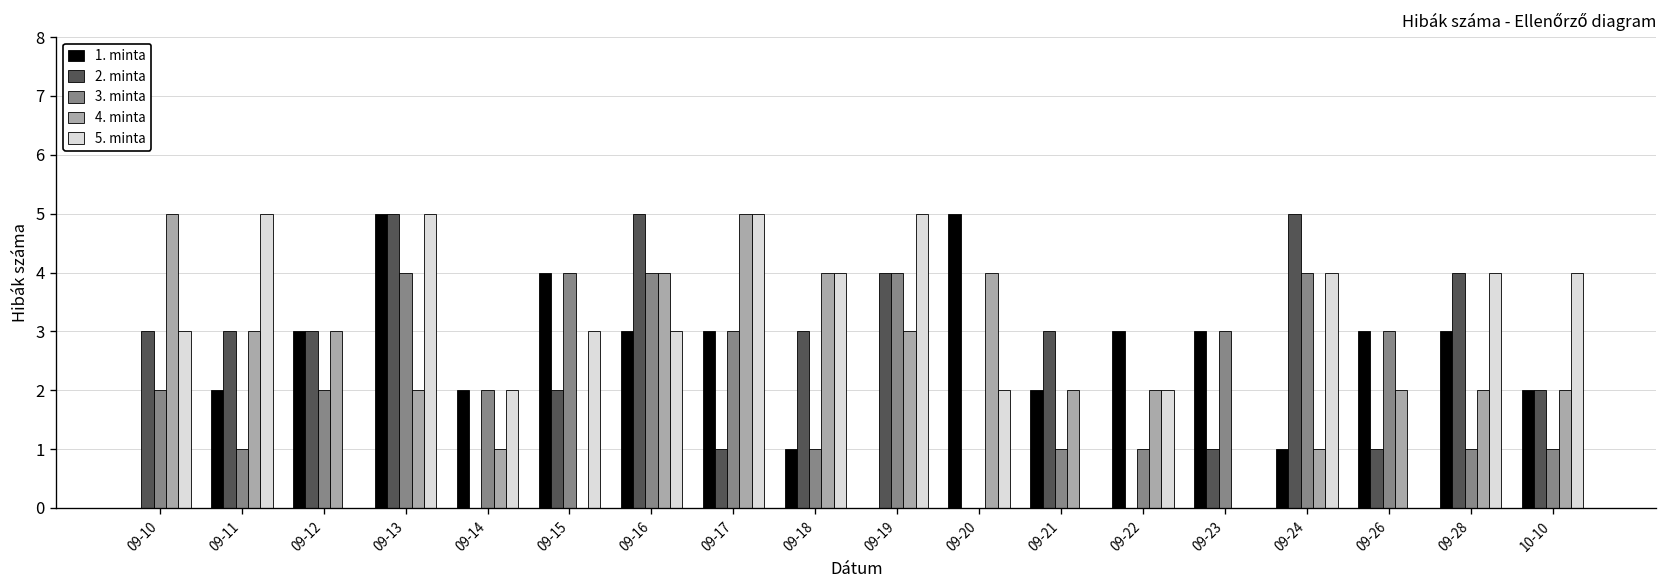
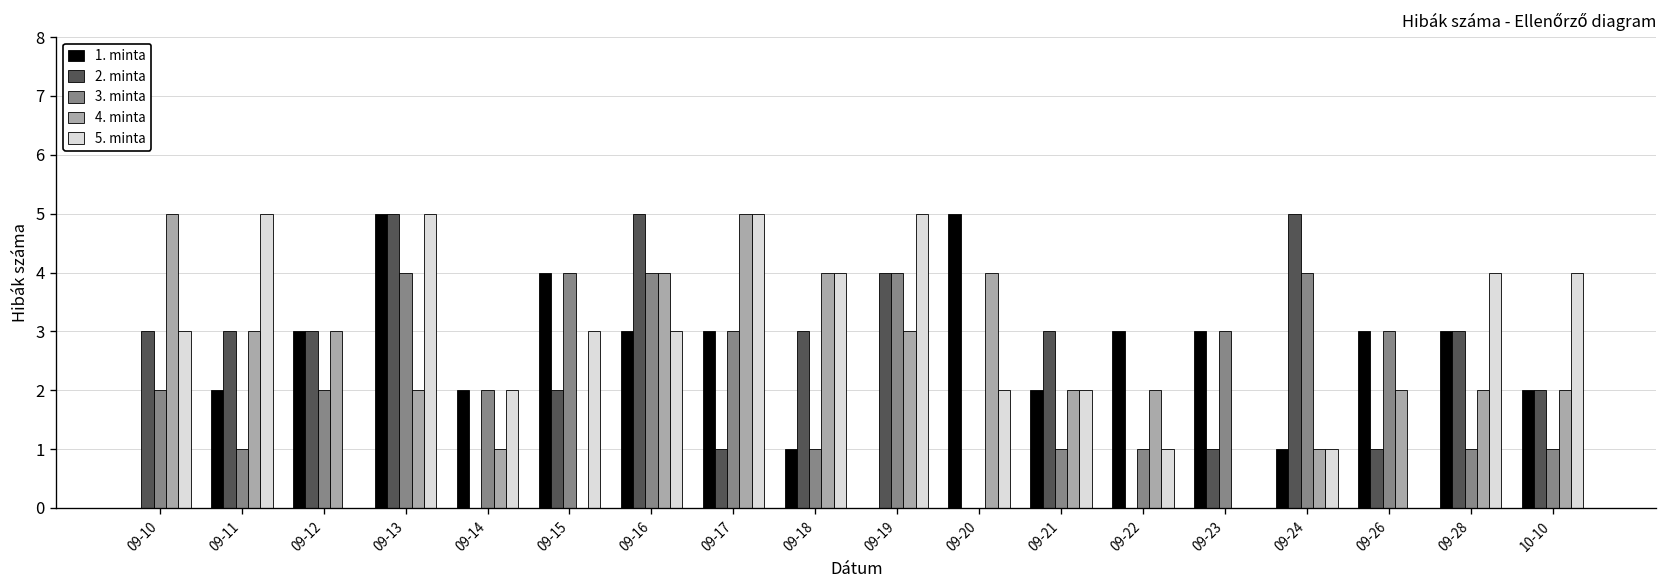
  {
    "1. minta": {
      "09-10": 0,
      "09-11": 2,
      "09-12": 3,
      "09-13": 5,
      "09-14": 2,
      "09-15": 4,
      "09-16": 3,
      "09-17": 3,
      "09-18": 1,
      "09-19": 0,
      "09-20": 5,
      "09-21": 2,
      "09-22": 3,
      "09-23": 3,
      "09-24": 1,
      "09-26": 3,
      "09-28": 3,
      "10-10": 2
    },
    "2. minta": {
      "09-10": 3,
      "09-11": 3,
      "09-12": 3,
      "09-13": 5,
      "09-14": 0,
      "09-15": 2,
      "09-16": 5,
      "09-17": 1,
      "09-18": 3,
      "09-19": 4,
      "09-20": 0,
      "09-21": 3,
      "09-22": 0,
      "09-23": 1,
      "09-24": 5,
      "09-26": 1,
-     "09-28": 4,
+     "09-28": 3,
      "10-10": 2
    },
    "5. minta": {
      "09-10": 3,
      "09-11": 5,
      "09-12": 0,
      "09-13": 5,
      "09-14": 2,
      "09-15": 3,
      "09-16": 3,
      "09-17": 5,
      "09-18": 4,
      "09-19": 5,
      "09-20": 2,
-     "09-21": 0,
-     "09-22": 2,
+     "09-21": 2,
+     "09-22": 1,
      "09-23": 0,
-     "09-24": 4,
+     "09-24": 1,
      "09-26": 0,
      "09-28": 4,
      "10-10": 4
    }
  }
